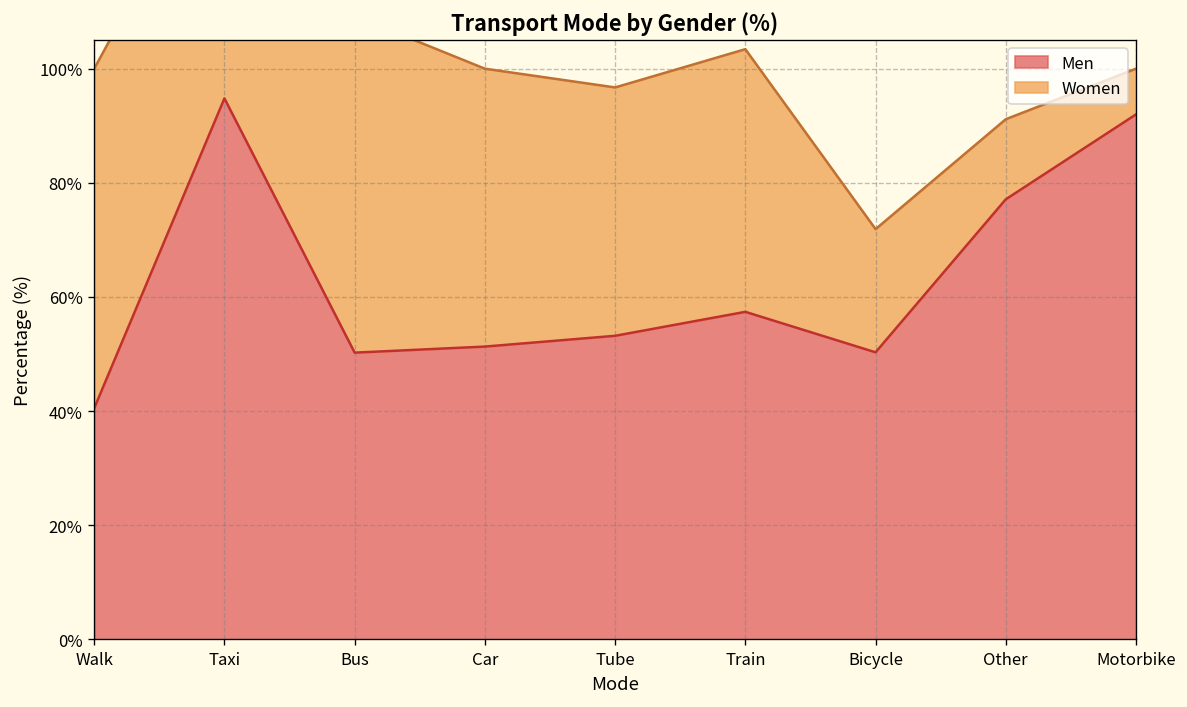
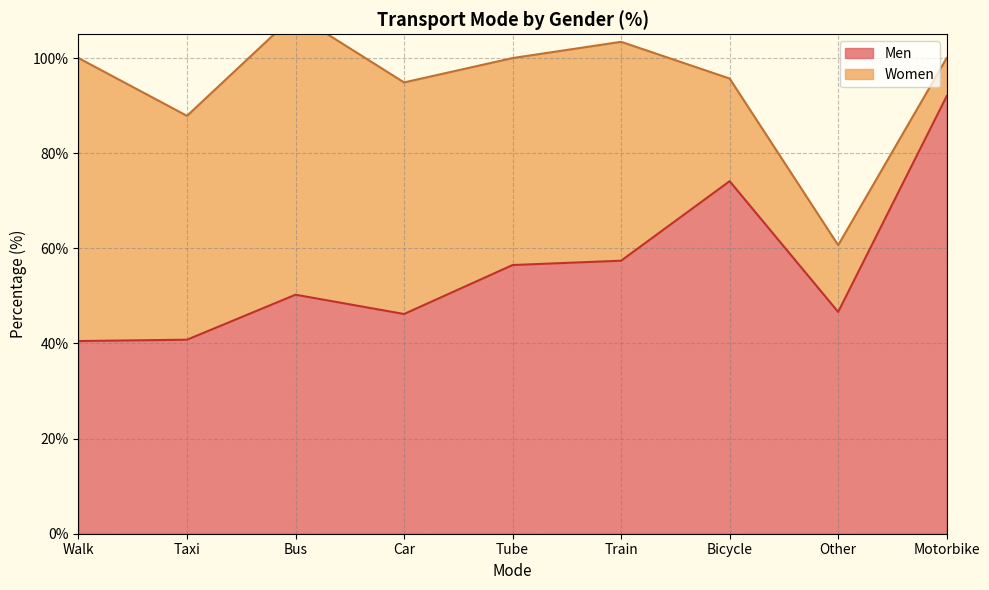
  {
    "Men": {
      "Walk": "41%",
-     "Taxi": "95%",
+     "Taxi": "41%",
      "Bus": "50%",
-     "Car": "51%",
-     "Tube": "53%",
+     "Car": "46%",
+     "Tube": "56%",
      "Train": "57%",
-     "Bicycle": "50%",
-     "Other": "77%",
+     "Bicycle": "74%",
+     "Other": "47%",
      "Motorbike": "92%"
    },
    "Women": {
      "Walk": "59%",
      "Car": "49%",
      "Tube": "44%",
      "Train": "46%",
      "Bicycle": "22%",
      "Other": "14%",
      "Motorbike": "8%"
    }
  }
